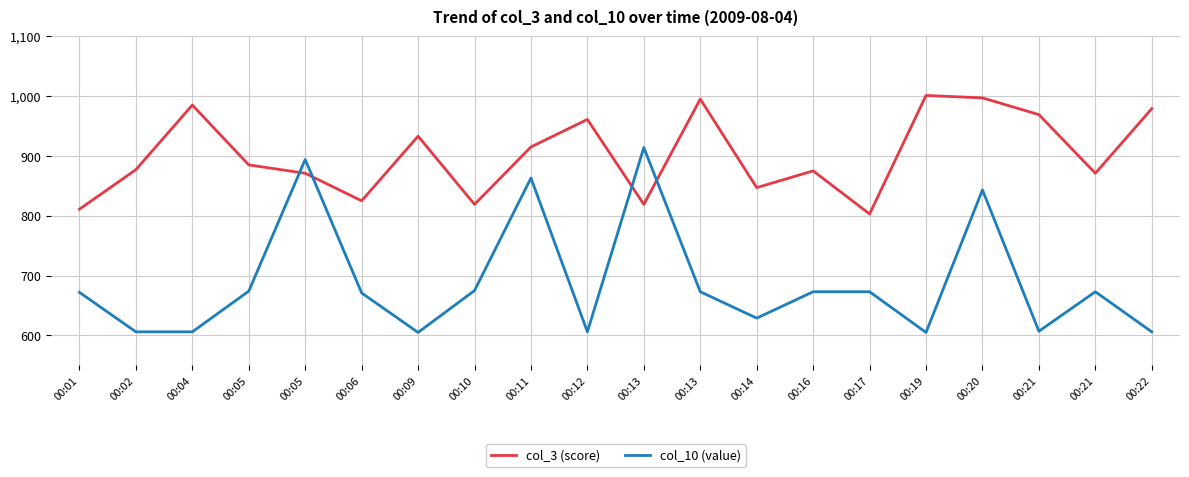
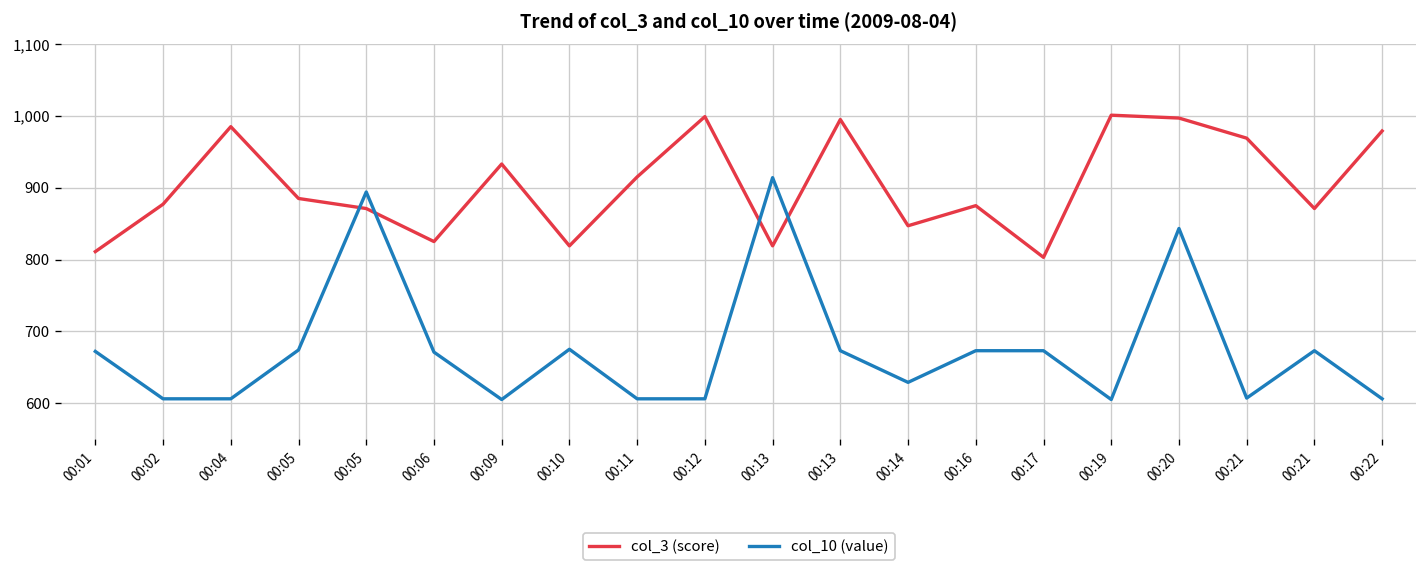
  {
    "col_3 (score)": {
      "00:01": "810",
      "00:02": "880",
      "00:04": "990",
      "00:06": "830",
      "00:09": "930",
      "00:10": "820",
      "00:11": "920",
-     "00:12": "960",
+     "00:12": "1,000",
      "00:14": "850",
      "00:16": "880",
      "00:17": "800",
      "00:19": "1,000",
      "00:20": "1,000",
      "00:22": "980"
    },
    "col_10 (value)": {
      "00:01": "670",
      "00:02": "610",
      "00:04": "610",
      "00:06": "670",
      "00:09": "610",
      "00:10": "680",
-     "00:11": "860",
+     "00:11": "610",
      "00:12": "610",
      "00:14": "630",
      "00:16": "670",
      "00:17": "670",
      "00:19": "610",
      "00:20": "840",
      "00:22": "610"
    }
  }
